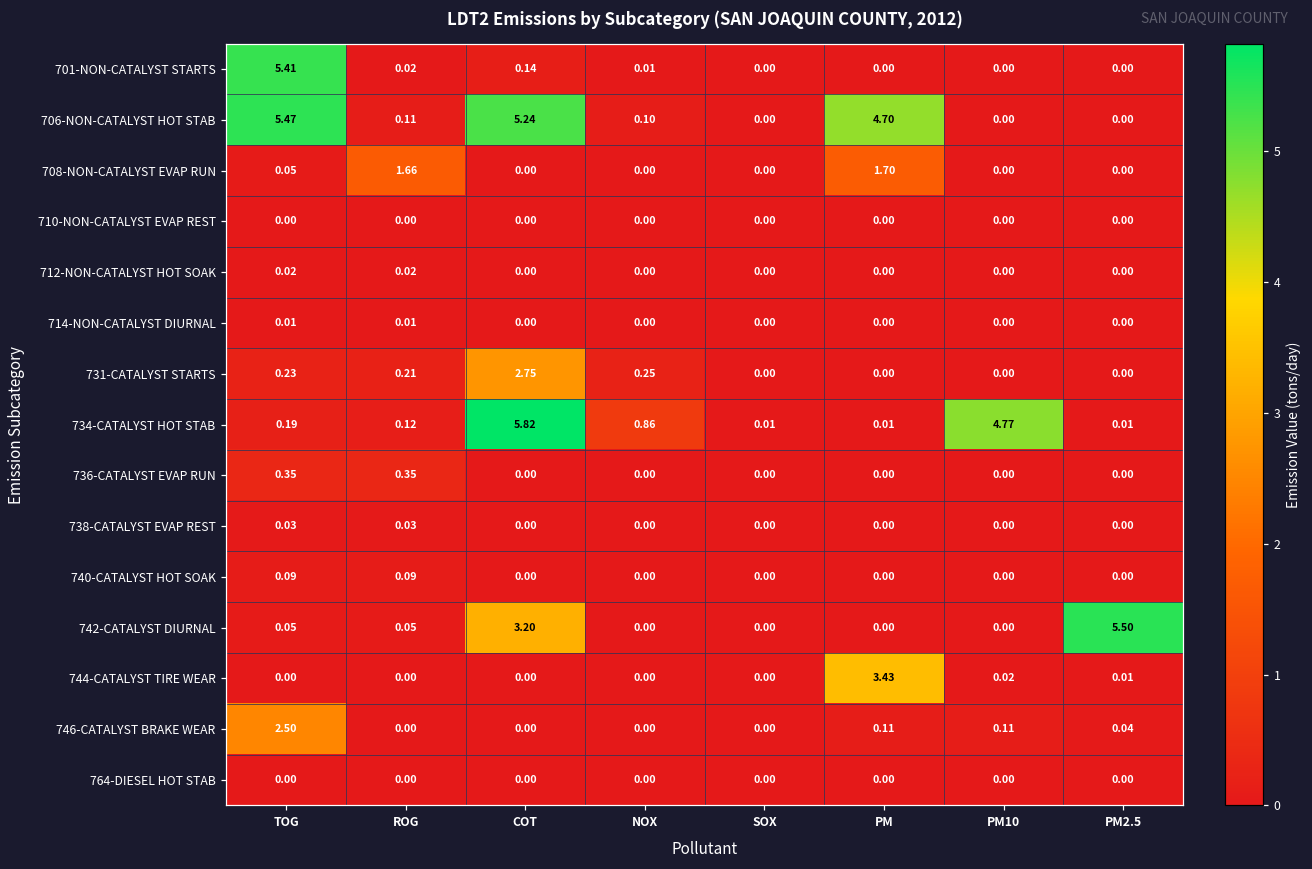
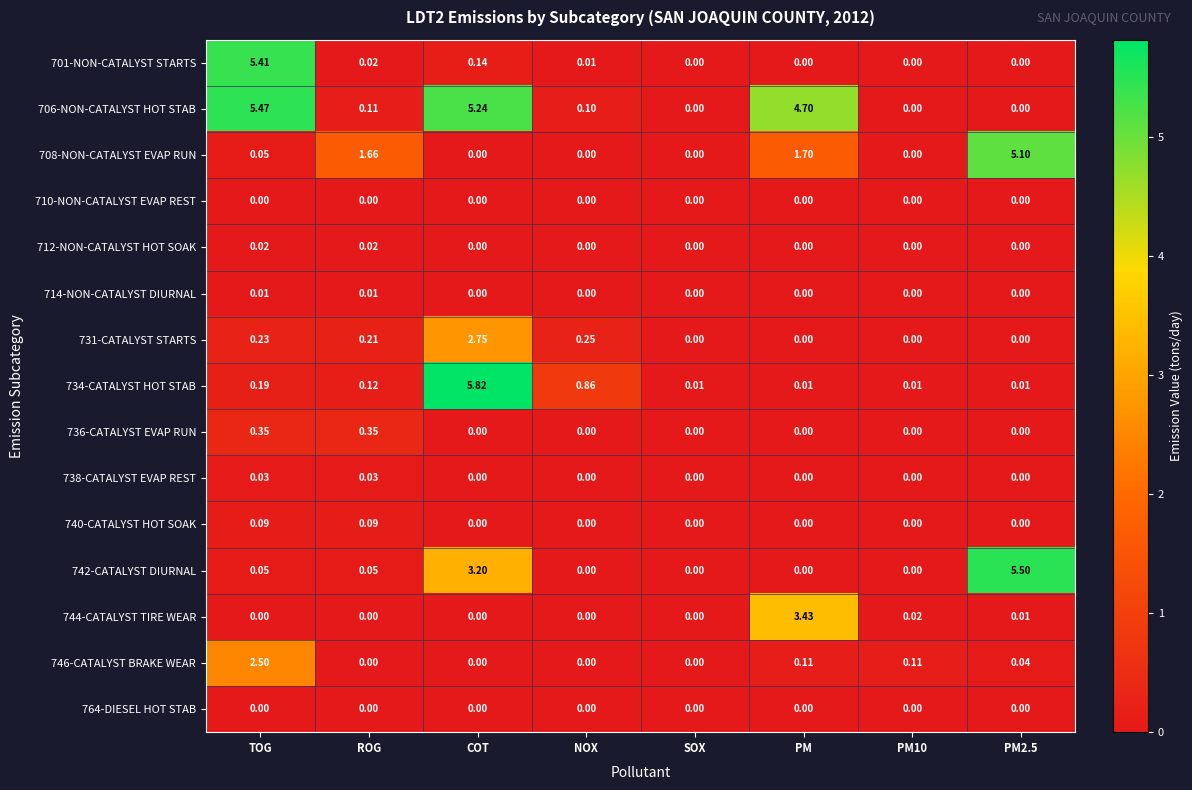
  {
    "701-NON-CATALYST STARTS": {
      "TOG": 5.41,
      "ROG": 0.02,
      "COT": 0.14,
      "NOX": 0.01,
      "SOX": 0.00,
      "PM": 0.00,
      "PM10": 0.00,
      "PM2.5": 0.00
    },
    "706-NON-CATALYST HOT STAB": {
      "TOG": 5.47,
      "ROG": 0.11,
      "COT": 5.24,
      "NOX": 0.10,
      "SOX": 0.00,
      "PM": 4.70,
      "PM10": 0.00,
      "PM2.5": 0.00
    },
    "708-NON-CATALYST EVAP RUN": {
      "TOG": 0.05,
      "ROG": 1.66,
      "COT": 0.00,
      "NOX": 0.00,
      "SOX": 0.00,
      "PM": 1.70,
      "PM10": 0.00,
-     "PM2.5": 0.00
+     "PM2.5": 5.10
    },
    "710-NON-CATALYST EVAP REST": {
      "TOG": 0.00,
      "ROG": 0.00,
      "COT": 0.00,
      "NOX": 0.00,
      "SOX": 0.00,
      "PM": 0.00,
      "PM10": 0.00,
      "PM2.5": 0.00
    },
    "712-NON-CATALYST HOT SOAK": {
      "TOG": 0.02,
      "ROG": 0.02,
      "COT": 0.00,
      "NOX": 0.00,
      "SOX": 0.00,
      "PM": 0.00,
      "PM10": 0.00,
      "PM2.5": 0.00
    },
    "714-NON-CATALYST DIURNAL": {
      "TOG": 0.01,
      "ROG": 0.01,
      "COT": 0.00,
      "NOX": 0.00,
      "SOX": 0.00,
      "PM": 0.00,
      "PM10": 0.00,
      "PM2.5": 0.00
    },
    "731-CATALYST STARTS": {
      "TOG": 0.23,
      "ROG": 0.21,
      "COT": 2.75,
      "NOX": 0.25,
      "SOX": 0.00,
      "PM": 0.00,
      "PM10": 0.00,
      "PM2.5": 0.00
    },
    "734-CATALYST HOT STAB": {
      "TOG": 0.19,
      "ROG": 0.12,
      "COT": 5.82,
      "NOX": 0.86,
      "SOX": 0.01,
      "PM": 0.01,
-     "PM10": 4.77,
+     "PM10": 0.01,
      "PM2.5": 0.01
    },
    "736-CATALYST EVAP RUN": {
      "TOG": 0.35,
      "ROG": 0.35,
      "COT": 0.00,
      "NOX": 0.00,
      "SOX": 0.00,
      "PM": 0.00,
      "PM10": 0.00,
      "PM2.5": 0.00
    },
    "738-CATALYST EVAP REST": {
      "TOG": 0.03,
      "ROG": 0.03,
      "COT": 0.00,
      "NOX": 0.00,
      "SOX": 0.00,
      "PM": 0.00,
      "PM10": 0.00,
      "PM2.5": 0.00
    },
    "740-CATALYST HOT SOAK": {
      "TOG": 0.09,
      "ROG": 0.09,
      "COT": 0.00,
      "NOX": 0.00,
      "SOX": 0.00,
      "PM": 0.00,
      "PM10": 0.00,
      "PM2.5": 0.00
    },
    "742-CATALYST DIURNAL": {
      "TOG": 0.05,
      "ROG": 0.05,
      "COT": 3.20,
      "NOX": 0.00,
      "SOX": 0.00,
      "PM": 0.00,
      "PM10": 0.00,
      "PM2.5": 5.50
    },
    "744-CATALYST TIRE WEAR": {
      "TOG": 0.00,
      "ROG": 0.00,
      "COT": 0.00,
      "NOX": 0.00,
      "SOX": 0.00,
      "PM": 3.43,
      "PM10": 0.02,
      "PM2.5": 0.01
    },
    "746-CATALYST BRAKE WEAR": {
      "TOG": 2.50,
      "ROG": 0.00,
      "COT": 0.00,
      "NOX": 0.00,
      "SOX": 0.00,
      "PM": 0.11,
      "PM10": 0.11,
      "PM2.5": 0.04
    },
    "764-DIESEL HOT STAB": {
      "TOG": 0.00,
      "ROG": 0.00,
      "COT": 0.00,
      "NOX": 0.00,
      "SOX": 0.00,
      "PM": 0.00,
      "PM10": 0.00,
      "PM2.5": 0.00
    }
  }
